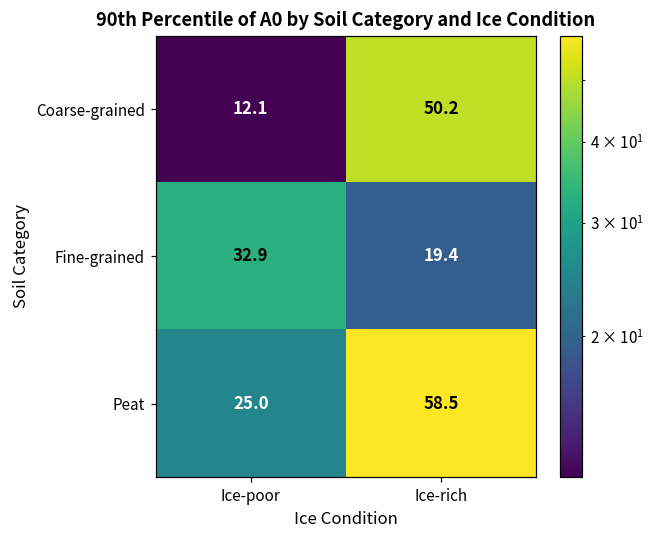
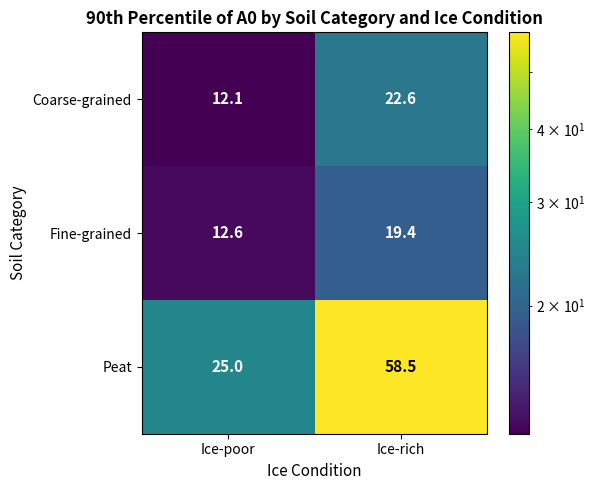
  {
    "Coarse-grained": {
      "Ice-poor": 12.1,
-     "Ice-rich": 50.2
+     "Ice-rich": 22.6
    },
    "Fine-grained": {
-     "Ice-poor": 32.9,
+     "Ice-poor": 12.6,
      "Ice-rich": 19.4
    },
    "Peat": {
      "Ice-poor": 25.0,
      "Ice-rich": 58.5
    }
  }
